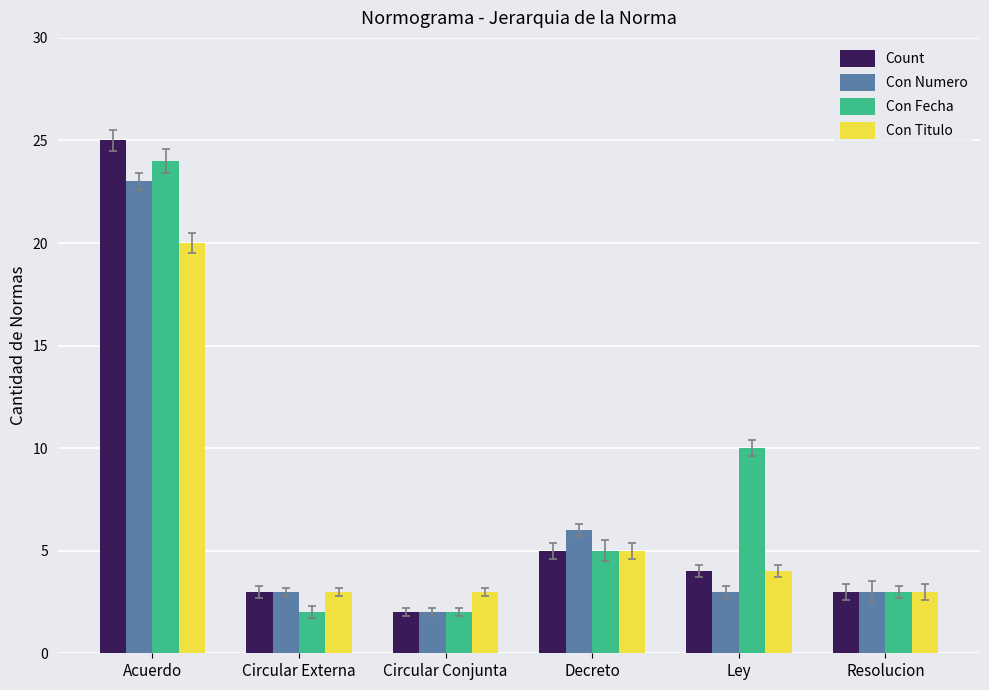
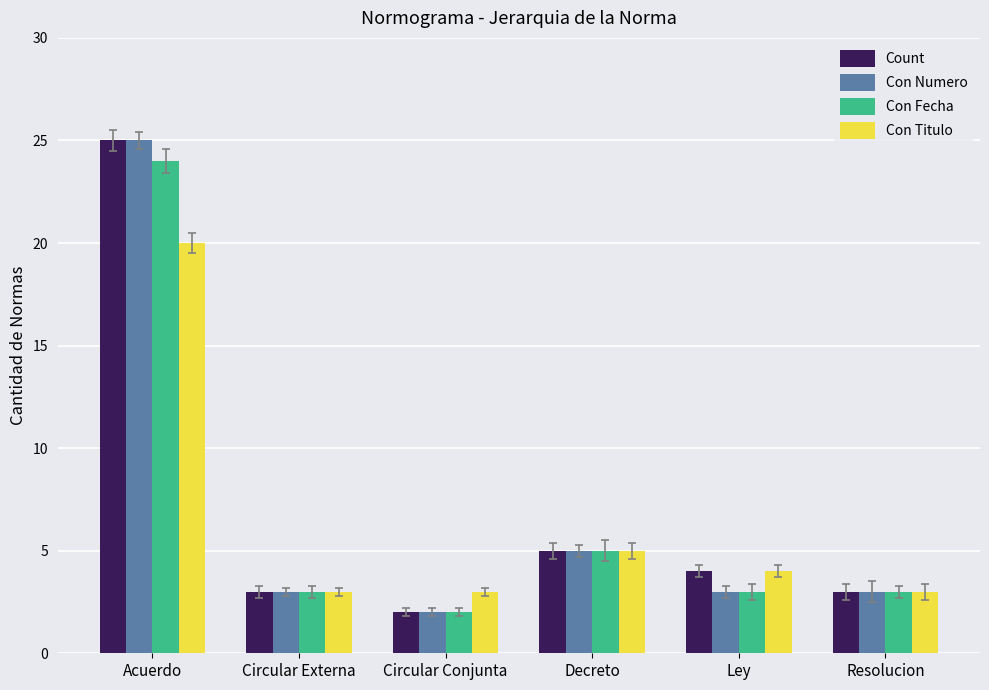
  {
    "Count": {
      "Acuerdo": 25,
      "Circular Externa": 3,
      "Circular Conjunta": 2,
      "Decreto": 5,
      "Ley": 4,
      "Resolucion": 3
    },
    "Con Numero": {
-     "Acuerdo": 23,
+     "Acuerdo": 25,
      "Circular Externa": 3,
      "Circular Conjunta": 2,
-     "Decreto": 6,
+     "Decreto": 5,
      "Ley": 3,
      "Resolucion": 3
    },
    "Con Fecha": {
      "Acuerdo": 24,
-     "Circular Externa": 2,
+     "Circular Externa": 3,
      "Circular Conjunta": 2,
      "Decreto": 5,
-     "Ley": 10,
+     "Ley": 3,
      "Resolucion": 3
    },
    "Con Titulo": {
      "Acuerdo": 20,
      "Circular Externa": 3,
      "Circular Conjunta": 3,
      "Decreto": 5,
      "Ley": 4,
      "Resolucion": 3
    }
  }
